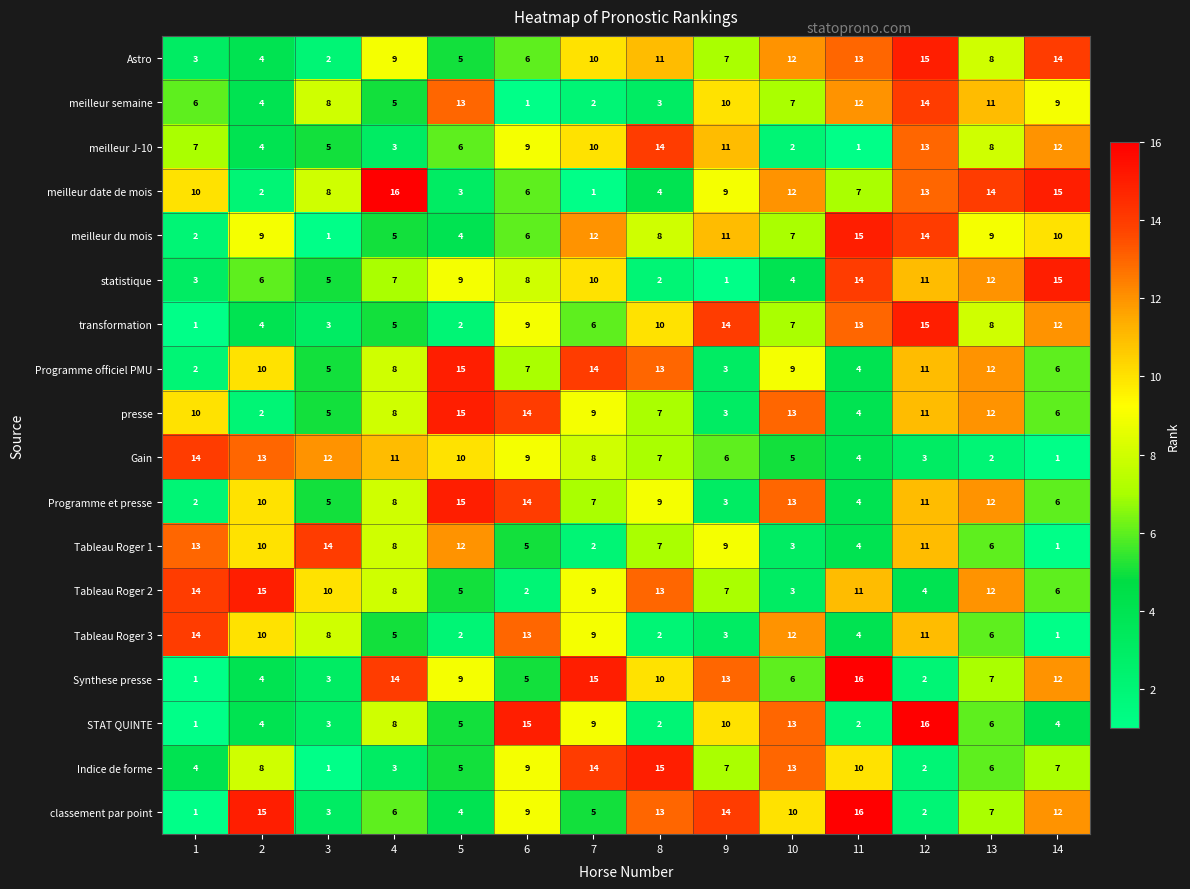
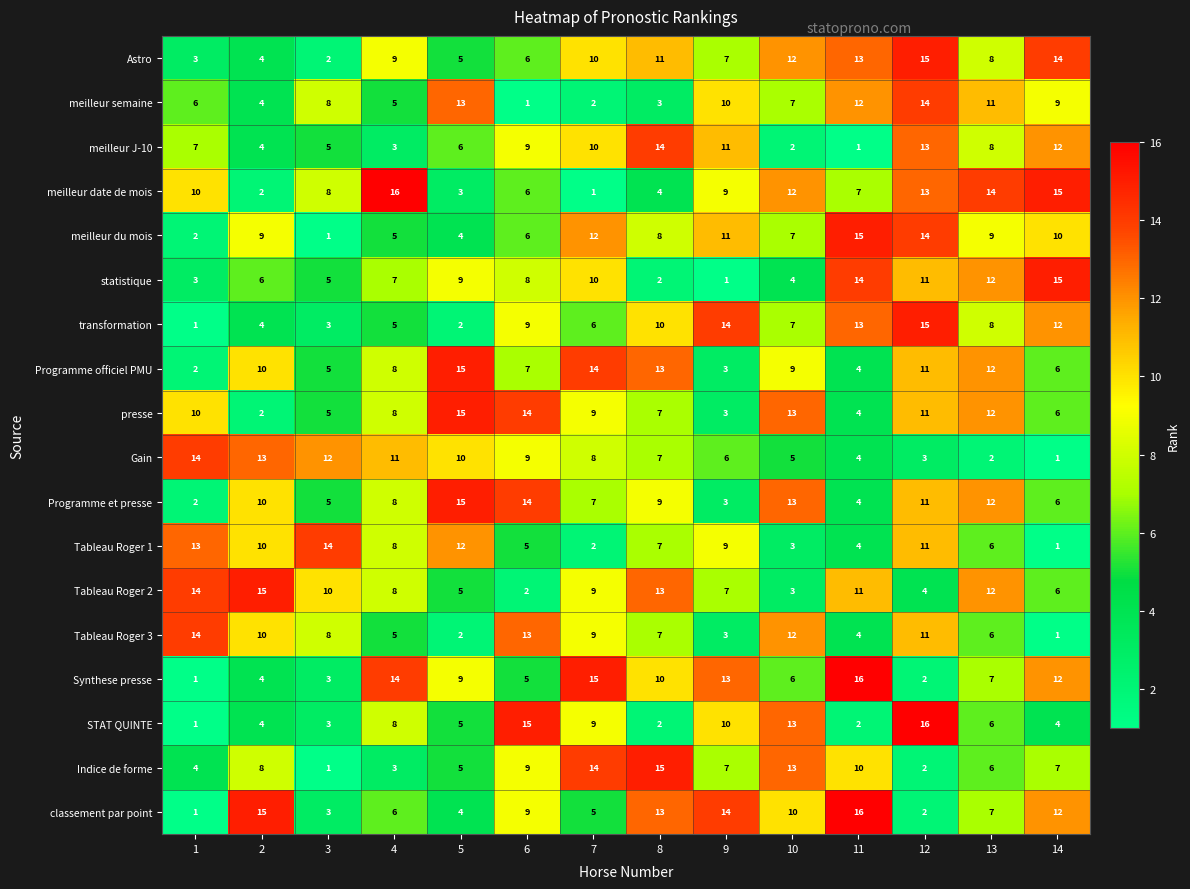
  {
    "Tableau Roger 3": {
      "1": 14,
      "2": 10,
      "3": 8,
      "4": 5,
      "5": 2,
      "6": 13,
      "7": 9,
-     "8": 2,
+     "8": 7,
      "9": 3,
      "10": 12,
      "11": 4,
      "12": 11,
      "13": 6,
      "14": 1
    }
  }
